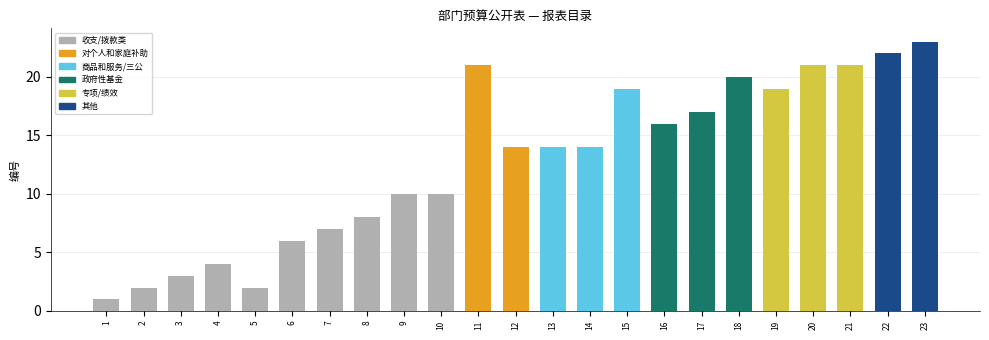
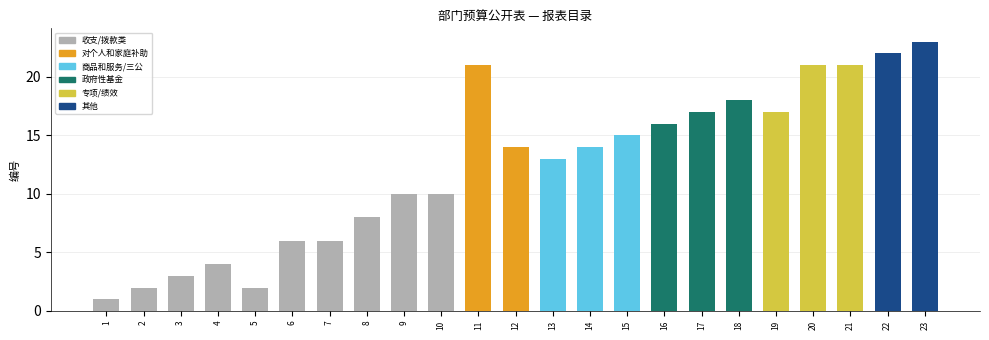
  {
    "1": 1,
    "2": 2,
    "3": 3,
    "4": 4,
    "5": 2,
    "6": 6,
-   "7": 7,
+   "7": 6,
    "8": 8,
    "9": 10,
    "10": 10,
    "11": 21,
    "12": 14,
-   "13": 14,
+   "13": 13,
    "14": 14,
-   "15": 19,
+   "15": 15,
    "16": 16,
    "17": 17,
-   "18": 20,
-   "19": 19,
+   "18": 18,
+   "19": 17,
    "20": 21,
    "21": 21,
    "22": 22,
    "23": 23
  }
